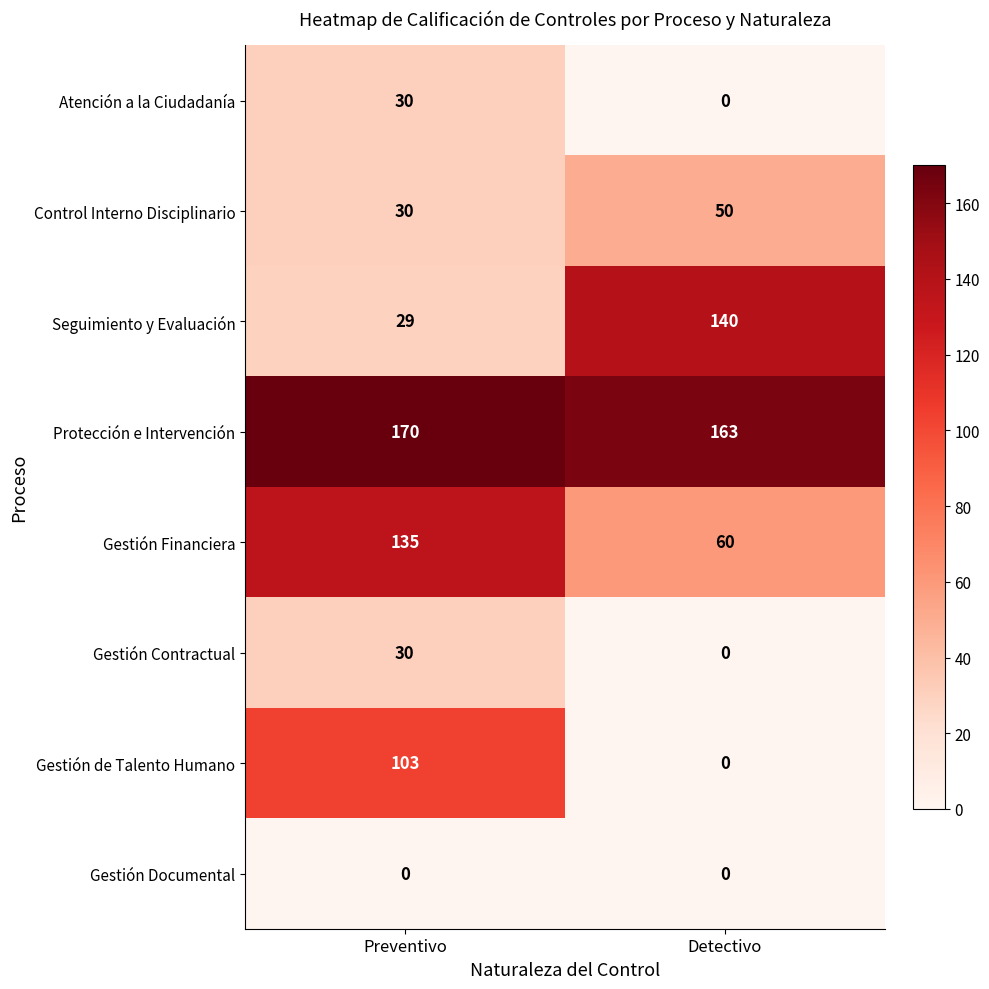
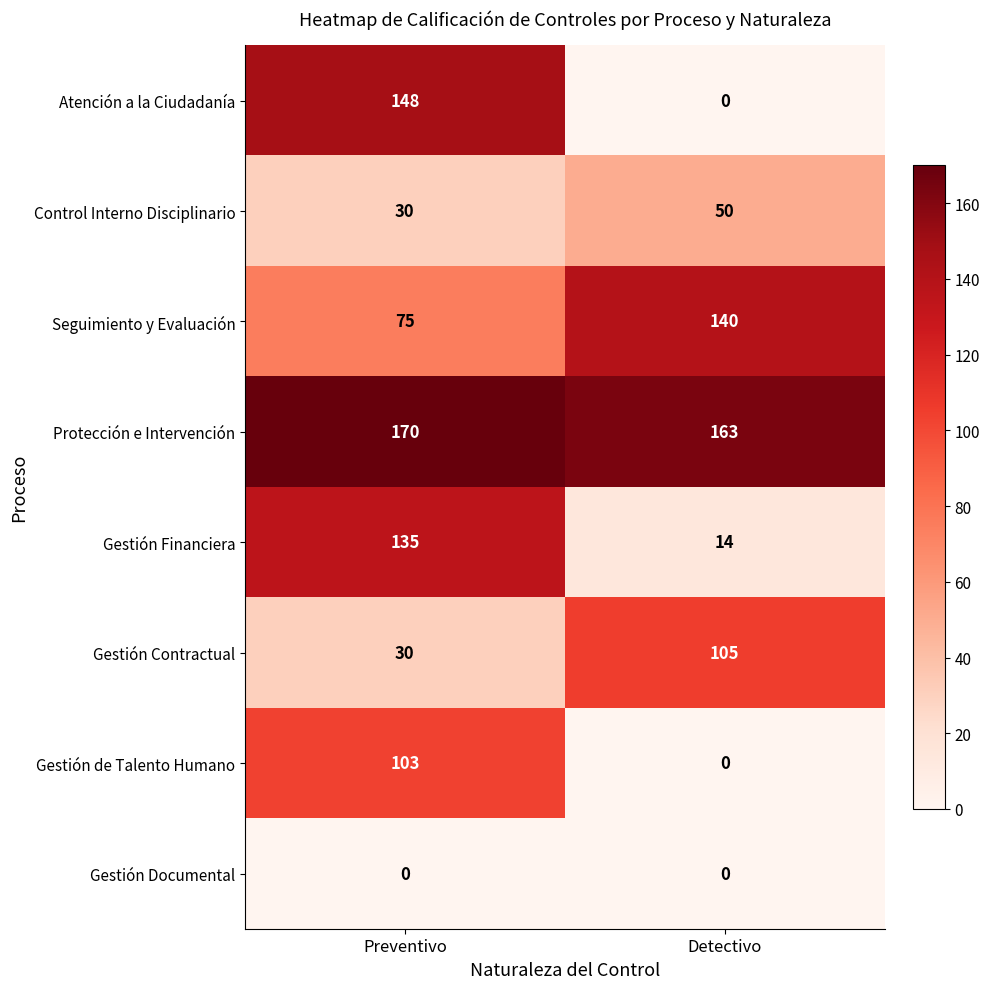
  {
    "Atención a la Ciudadanía": {
-     "Preventivo": 30,
+     "Preventivo": 148,
      "Detectivo": 0
    },
    "Control Interno Disciplinario": {
      "Preventivo": 30,
      "Detectivo": 50
    },
    "Seguimiento y Evaluación": {
-     "Preventivo": 29,
+     "Preventivo": 75,
      "Detectivo": 140
    },
    "Protección e Intervención": {
      "Preventivo": 170,
      "Detectivo": 163
    },
    "Gestión Financiera": {
      "Preventivo": 135,
-     "Detectivo": 60
+     "Detectivo": 14
    },
    "Gestión Contractual": {
      "Preventivo": 30,
-     "Detectivo": 0
+     "Detectivo": 105
    },
    "Gestión de Talento Humano": {
      "Preventivo": 103,
      "Detectivo": 0
    },
    "Gestión Documental": {
      "Preventivo": 0,
      "Detectivo": 0
    }
  }
